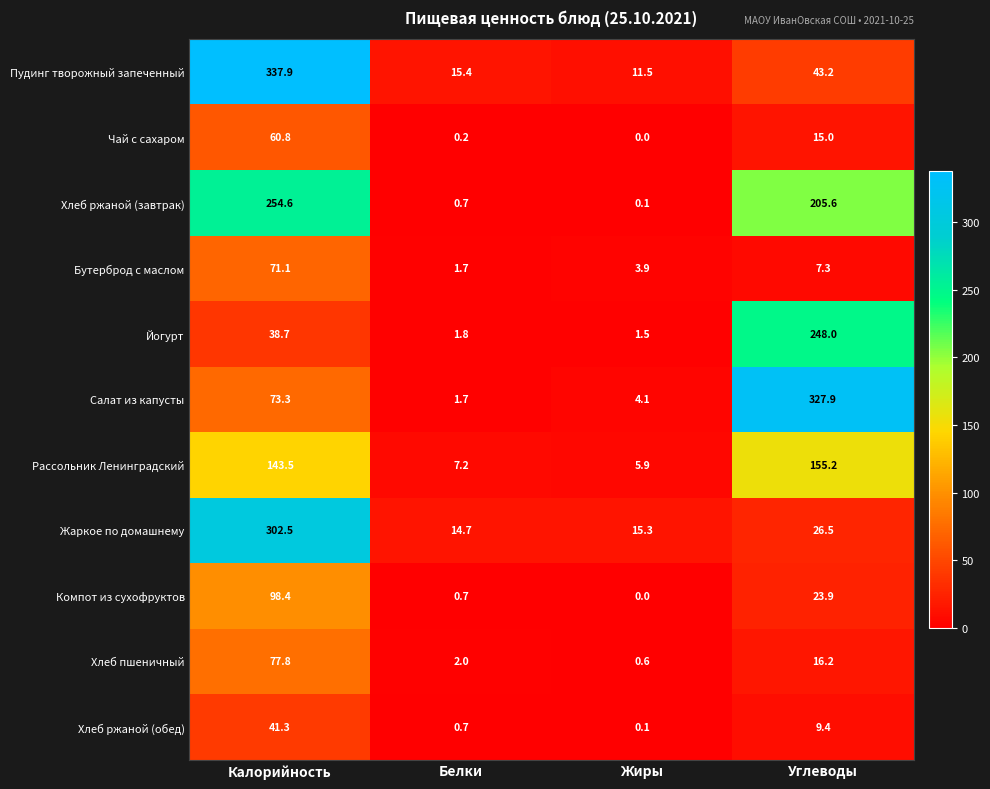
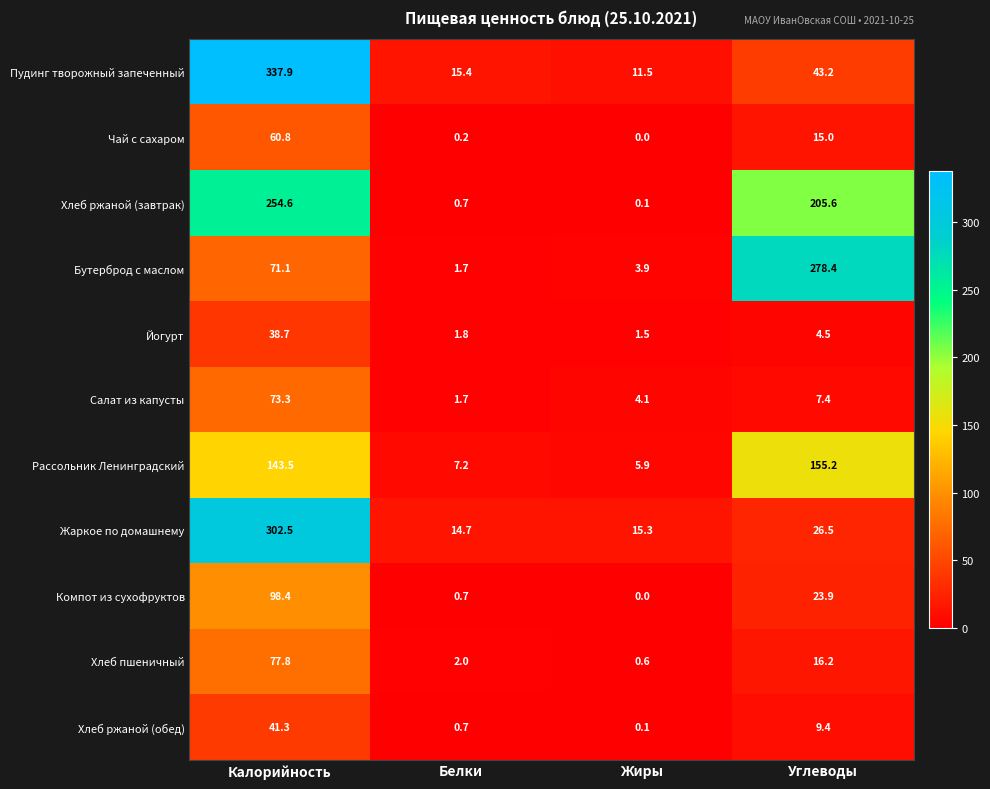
  {
    "Пудинг творожный запеченный": {
      "Калорийность": 337.9,
      "Белки": 15.4,
      "Жиры": 11.5,
      "Углеводы": 43.2
    },
    "Чай с сахаром": {
      "Калорийность": 60.8,
      "Белки": 0.2,
      "Жиры": 0.0,
      "Углеводы": 15.0
    },
    "Хлеб ржаной (завтрак)": {
      "Калорийность": 254.6,
      "Белки": 0.7,
      "Жиры": 0.1,
      "Углеводы": 205.6
    },
    "Бутерброд с маслом": {
      "Калорийность": 71.1,
      "Белки": 1.7,
      "Жиры": 3.9,
-     "Углеводы": 7.3
+     "Углеводы": 278.4
    },
    "Йогурт": {
      "Калорийность": 38.7,
      "Белки": 1.8,
      "Жиры": 1.5,
-     "Углеводы": 248.0
+     "Углеводы": 4.5
    },
    "Салат из капусты": {
      "Калорийность": 73.3,
      "Белки": 1.7,
      "Жиры": 4.1,
-     "Углеводы": 327.9
+     "Углеводы": 7.4
    },
    "Рассольник Ленинградский": {
      "Калорийность": 143.5,
      "Белки": 7.2,
      "Жиры": 5.9,
      "Углеводы": 155.2
    },
    "Жаркое по домашнему": {
      "Калорийность": 302.5,
      "Белки": 14.7,
      "Жиры": 15.3,
      "Углеводы": 26.5
    },
    "Компот из сухофруктов": {
      "Калорийность": 98.4,
      "Белки": 0.7,
      "Жиры": 0.0,
      "Углеводы": 23.9
    },
    "Хлеб пшеничный": {
      "Калорийность": 77.8,
      "Белки": 2.0,
      "Жиры": 0.6,
      "Углеводы": 16.2
    },
    "Хлеб ржаной (обед)": {
      "Калорийность": 41.3,
      "Белки": 0.7,
      "Жиры": 0.1,
      "Углеводы": 9.4
    }
  }
